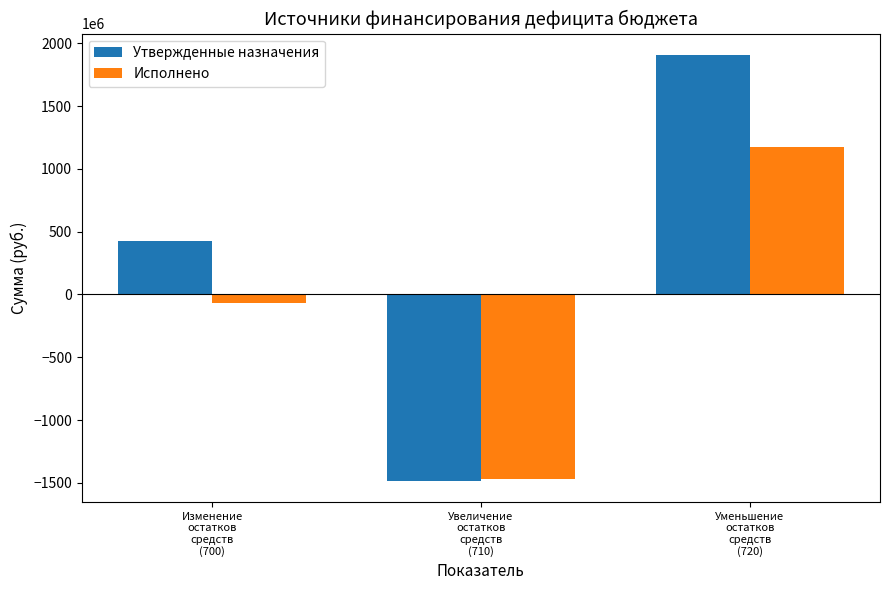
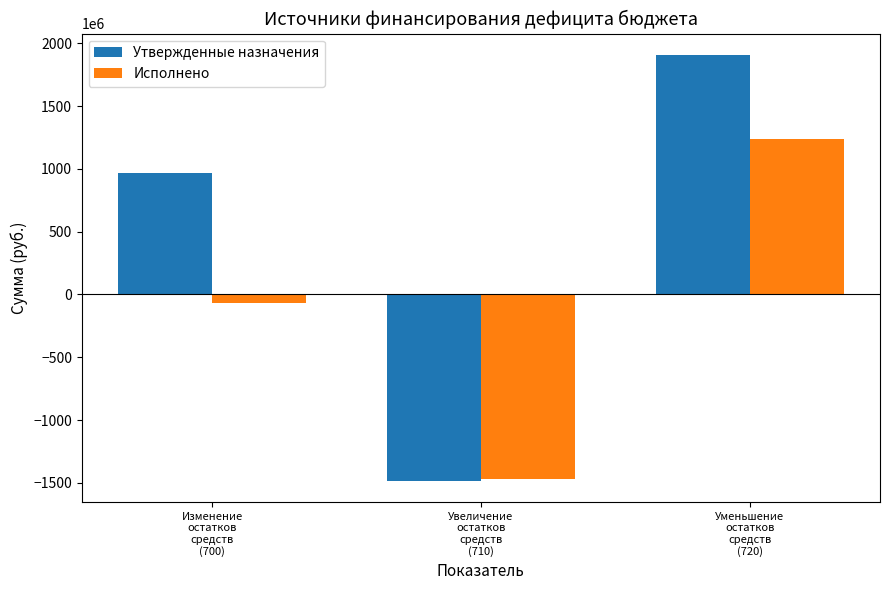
  {
    "Утвержденные назначения": {
-     "Изменение остатков средств (700)": 430000000,
+     "Изменение остатков средств (700)": 970000000,
      "Увеличение остатков средств (710)": -1480000000,
      "Уменьшение остатков средств (720)": 1910000000
    },
    "Исполнено": {
      "Изменение остатков средств (700)": -70000000,
      "Увеличение остатков средств (710)": -1470000000,
-     "Уменьшение остатков средств (720)": 1180000000
+     "Уменьшение остатков средств (720)": 1240000000
    }
  }
